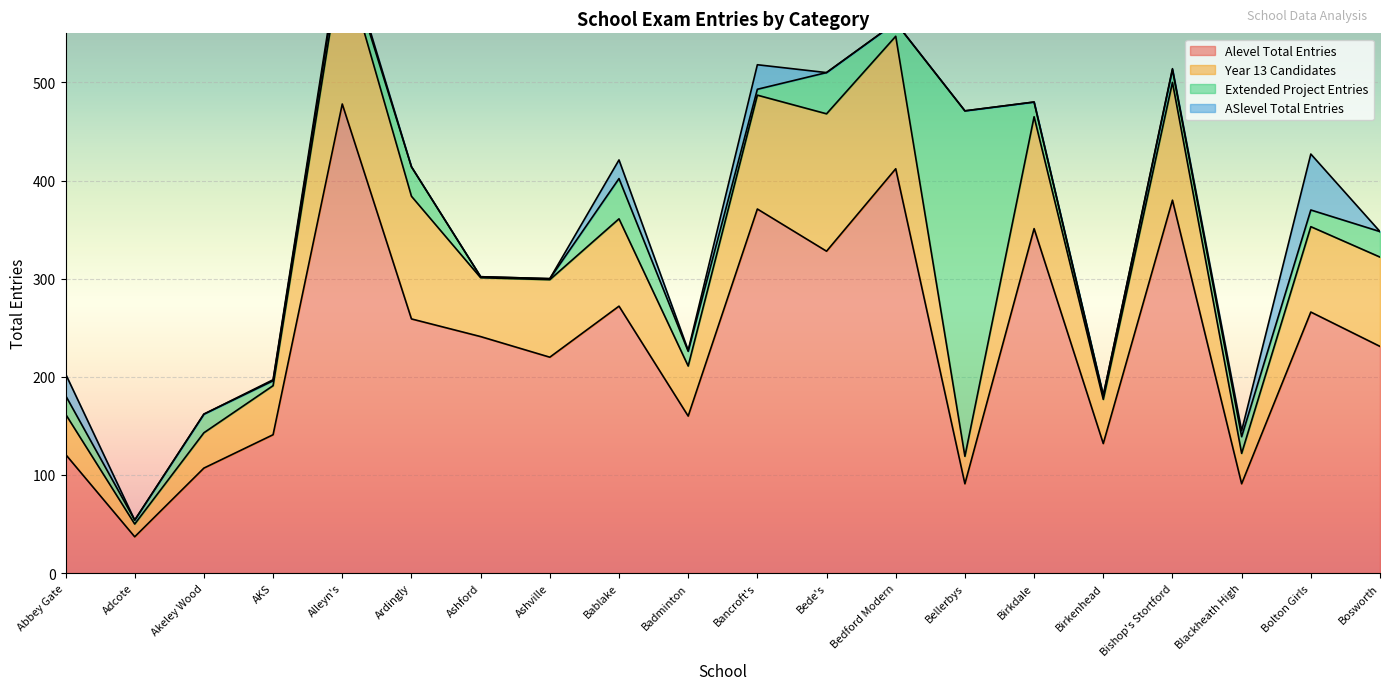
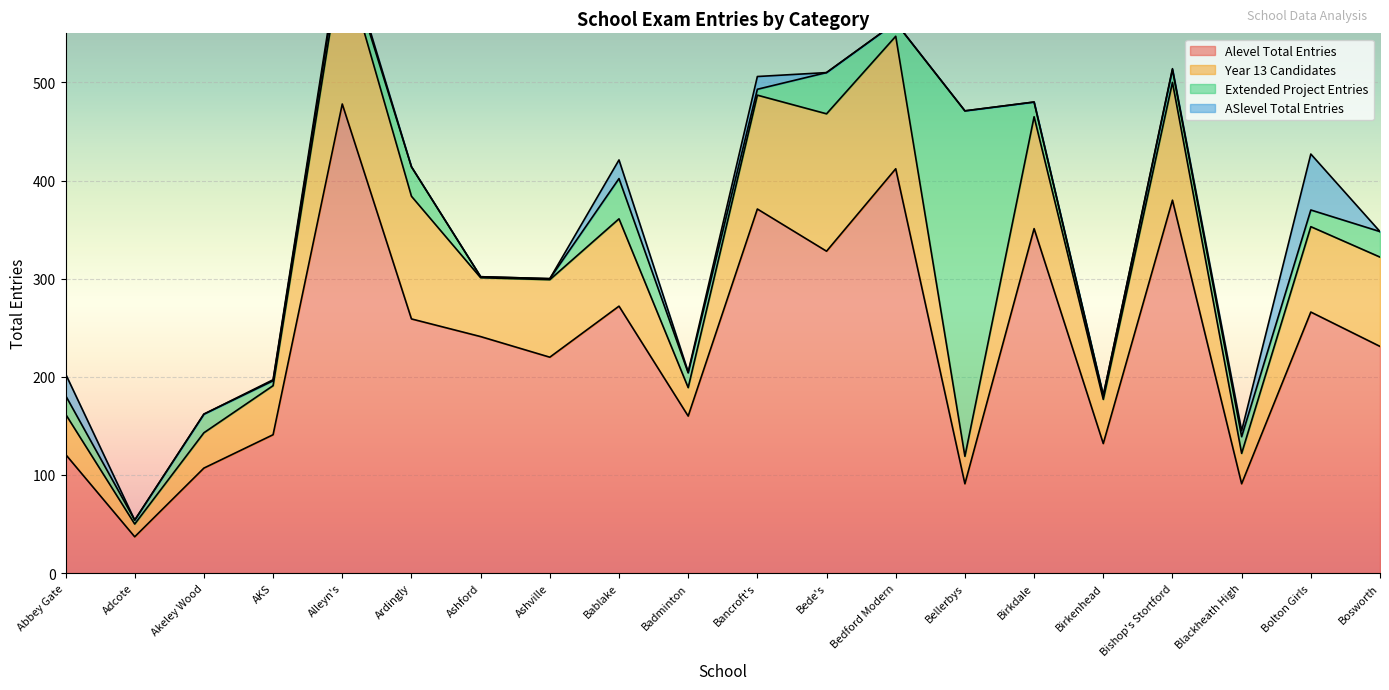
  {
    "Alevel Total Entries": {
      "Abbey Gate": 120,
      "Adcote": 40,
      "Akeley Wood": 110,
      "AKS": 140,
      "Alleyn's": 480,
      "Ardingly": 260,
      "Ashford": 240,
      "Ashville": 220,
      "Bablake": 270,
      "Badminton": 160,
      "Bancroft's": 370,
      "Bede's": 330,
      "Bedford Modern": 410,
      "Bellerbys": 90,
      "Birkdale": 350,
      "Birkenhead": 130,
      "Bishop's Stortford": 380,
      "Blackheath High": 90,
      "Bolton Girls": 270,
      "Bosworth": 230
    },
    "Year 13 Candidates": {
      "Abbey Gate": 40,
      "Adcote": 10,
      "Akeley Wood": 40,
      "AKS": 50,
      "Ardingly": 130,
      "Bablake": 90,
-     "Badminton": 50,
+     "Badminton": 30,
      "Bancroft's": 120,
      "Bede's": 140,
      "Bedford Modern": 140,
      "Bellerbys": 30,
      "Birkdale": 110,
      "Birkenhead": 50,
      "Bishop's Stortford": 120,
      "Blackheath High": 30,
      "Bolton Girls": 90,
      "Bosworth": 90
    },
    "Extended Project Entries": {
      "Abbey Gate": 20,
      "Bablake": 40,
      "Bancroft's": 10,
      "Blackheath High": 20,
      "Bolton Girls": 20
    },
    "ASlevel Total Entries": {
      "Abbey Gate": 20,
      "Bablake": 20,
-     "Bancroft's": 30,
+     "Bancroft's": 10,
      "Blackheath High": 10,
      "Bolton Girls": 60
    }
  }
